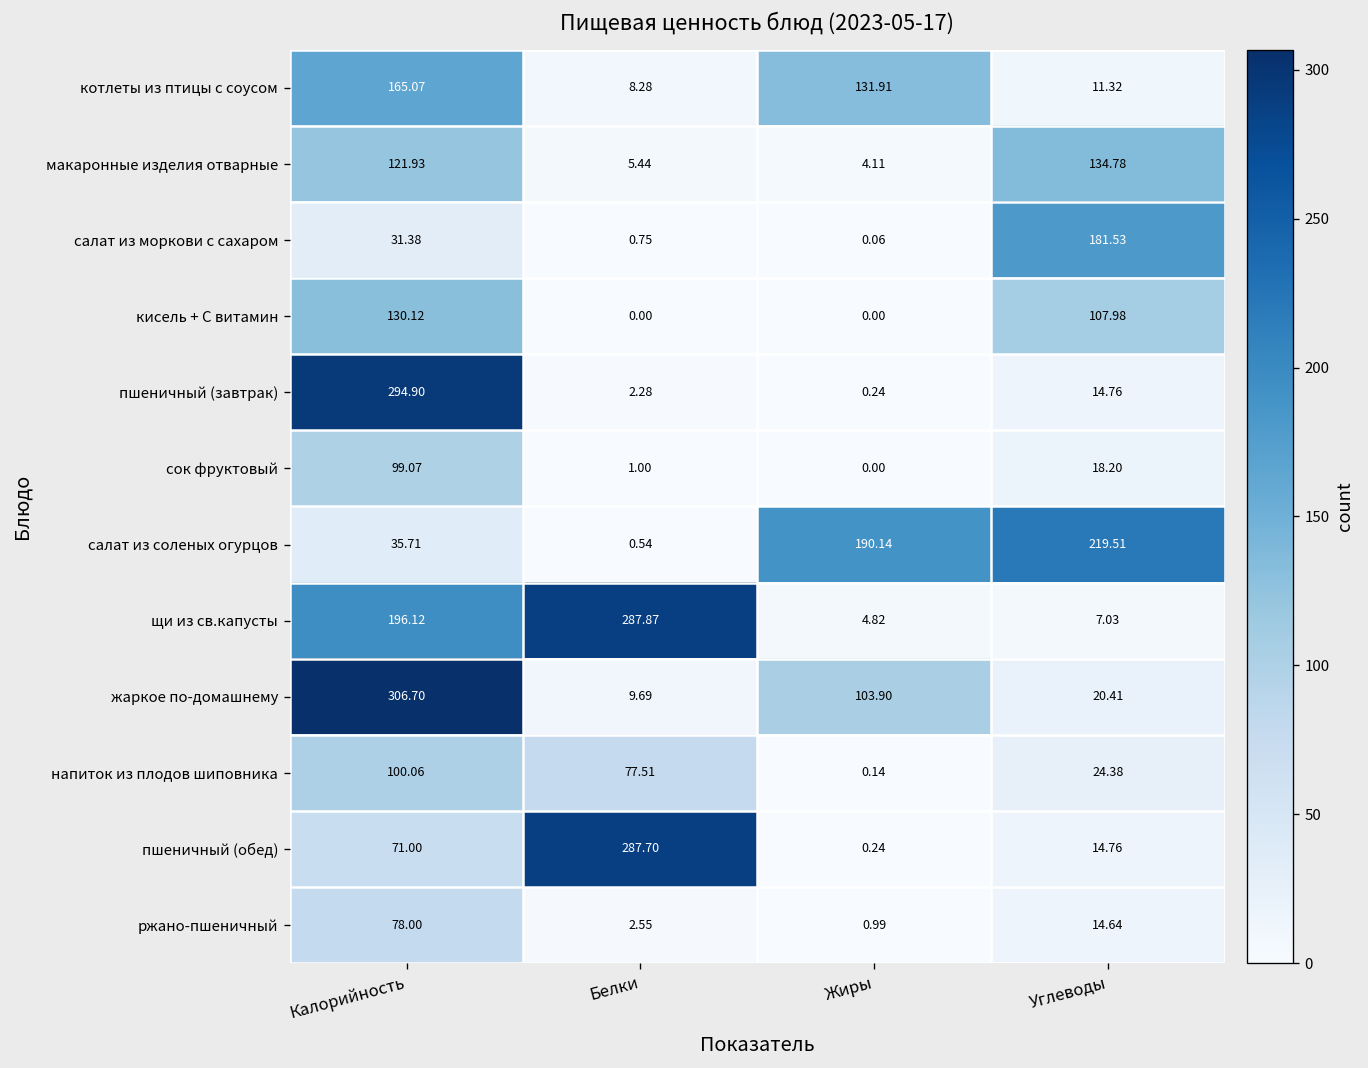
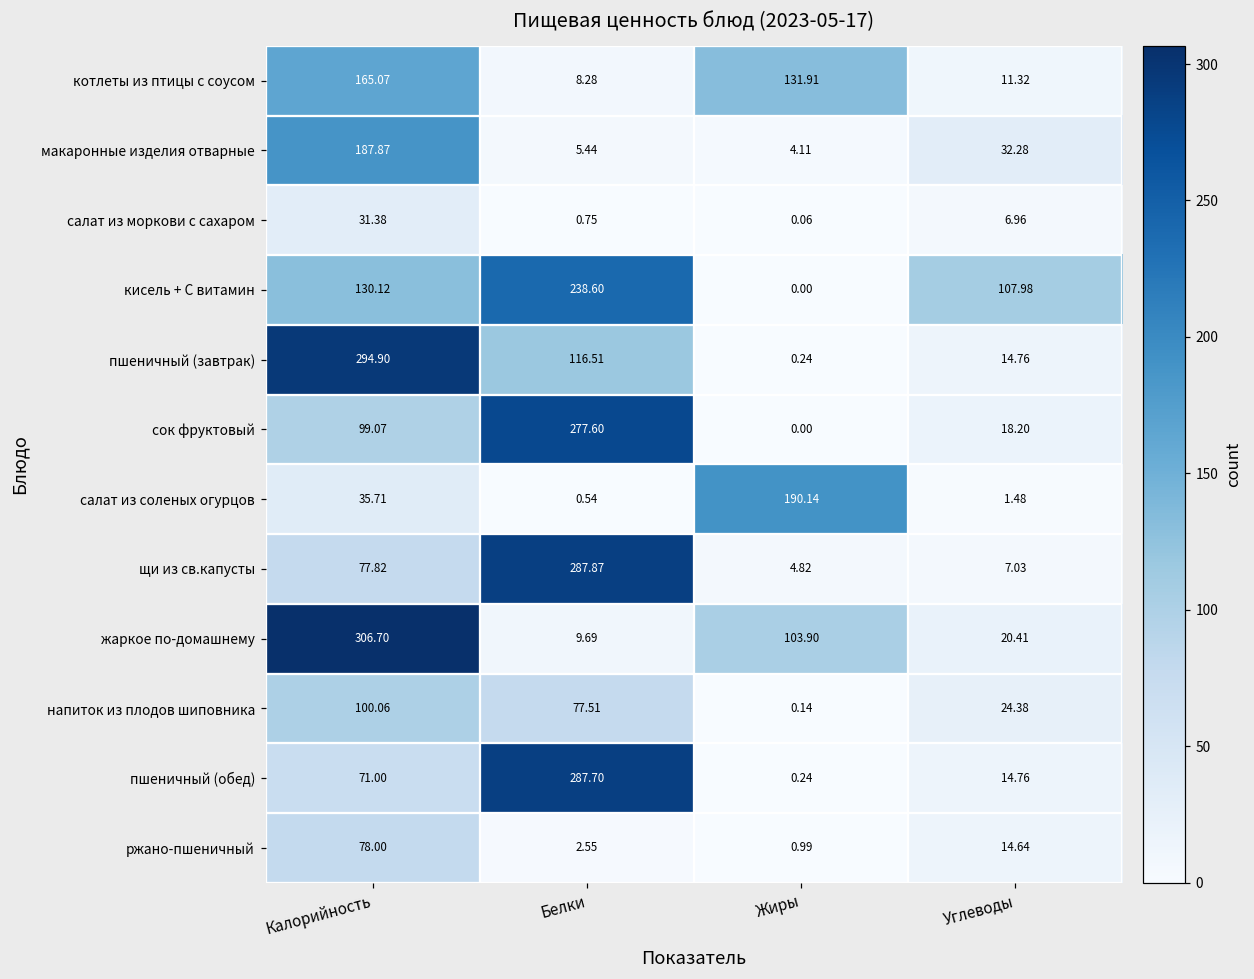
  {
    "котлеты из птицы с соусом": {
      "Калорийность": 165.07,
      "Белки": 8.28,
      "Жиры": 131.91,
      "Углеводы": 11.32
    },
    "макаронные изделия отварные": {
-     "Калорийность": 121.93,
+     "Калорийность": 187.87,
      "Белки": 5.44,
      "Жиры": 4.11,
-     "Углеводы": 134.78
+     "Углеводы": 32.28
    },
    "салат из моркови с сахаром": {
      "Калорийность": 31.38,
      "Белки": 0.75,
      "Жиры": 0.06,
-     "Углеводы": 181.53
+     "Углеводы": 6.96
    },
    "кисель + С витамин": {
      "Калорийность": 130.12,
-     "Белки": 0.00,
+     "Белки": 238.60,
      "Жиры": 0.00,
      "Углеводы": 107.98
    },
    "пшеничный (завтрак)": {
      "Калорийность": 294.90,
-     "Белки": 2.28,
+     "Белки": 116.51,
      "Жиры": 0.24,
      "Углеводы": 14.76
    },
    "сок фруктовый": {
      "Калорийность": 99.07,
-     "Белки": 1.00,
+     "Белки": 277.60,
      "Жиры": 0.00,
      "Углеводы": 18.20
    },
    "салат из соленых огурцов": {
      "Калорийность": 35.71,
      "Белки": 0.54,
      "Жиры": 190.14,
-     "Углеводы": 219.51
+     "Углеводы": 1.48
    },
    "щи из св.капусты": {
-     "Калорийность": 196.12,
+     "Калорийность": 77.82,
      "Белки": 287.87,
      "Жиры": 4.82,
      "Углеводы": 7.03
    },
    "жаркое по-домашнему": {
      "Калорийность": 306.70,
      "Белки": 9.69,
      "Жиры": 103.90,
      "Углеводы": 20.41
    },
    "напиток из плодов шиповника": {
      "Калорийность": 100.06,
      "Белки": 77.51,
      "Жиры": 0.14,
      "Углеводы": 24.38
    },
    "пшеничный (обед)": {
      "Калорийность": 71.00,
      "Белки": 287.70,
      "Жиры": 0.24,
      "Углеводы": 14.76
    },
    "ржано-пшеничный": {
      "Калорийность": 78.00,
      "Белки": 2.55,
      "Жиры": 0.99,
      "Углеводы": 14.64
    }
  }
